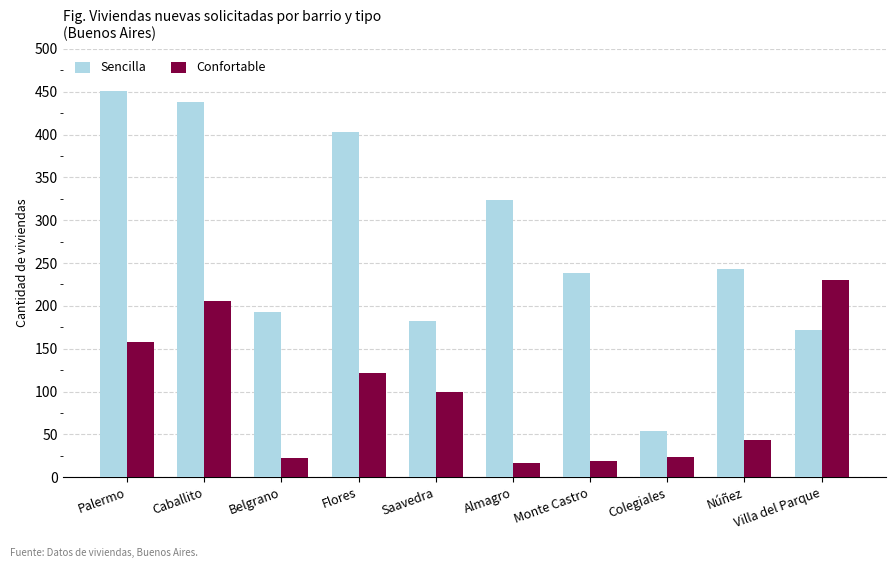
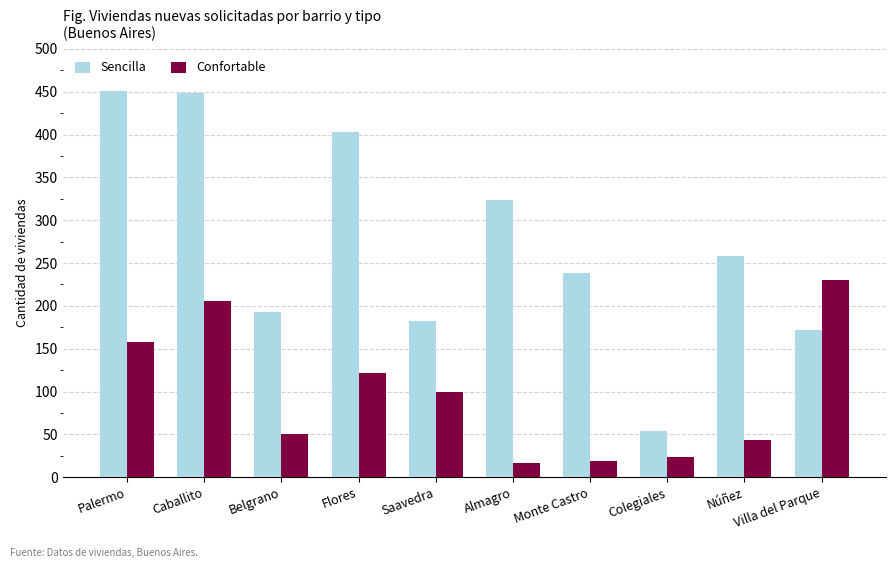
  {
    "Sencilla": {
      "Palermo": 450,
-     "Caballito": 440,
+     "Caballito": 450,
      "Belgrano": 190,
      "Flores": 400,
      "Saavedra": 180,
      "Almagro": 320,
      "Monte Castro": 240,
      "Colegiales": 50,
-     "Núñez": 240,
+     "Núñez": 260,
      "Villa del Parque": 170
    },
    "Confortable": {
      "Palermo": 160,
      "Caballito": 210,
-     "Belgrano": 20,
+     "Belgrano": 50,
      "Flores": 120,
      "Saavedra": 100,
      "Almagro": 20,
      "Monte Castro": 20,
      "Colegiales": 20,
      "Núñez": 40,
      "Villa del Parque": 230
    }
  }
